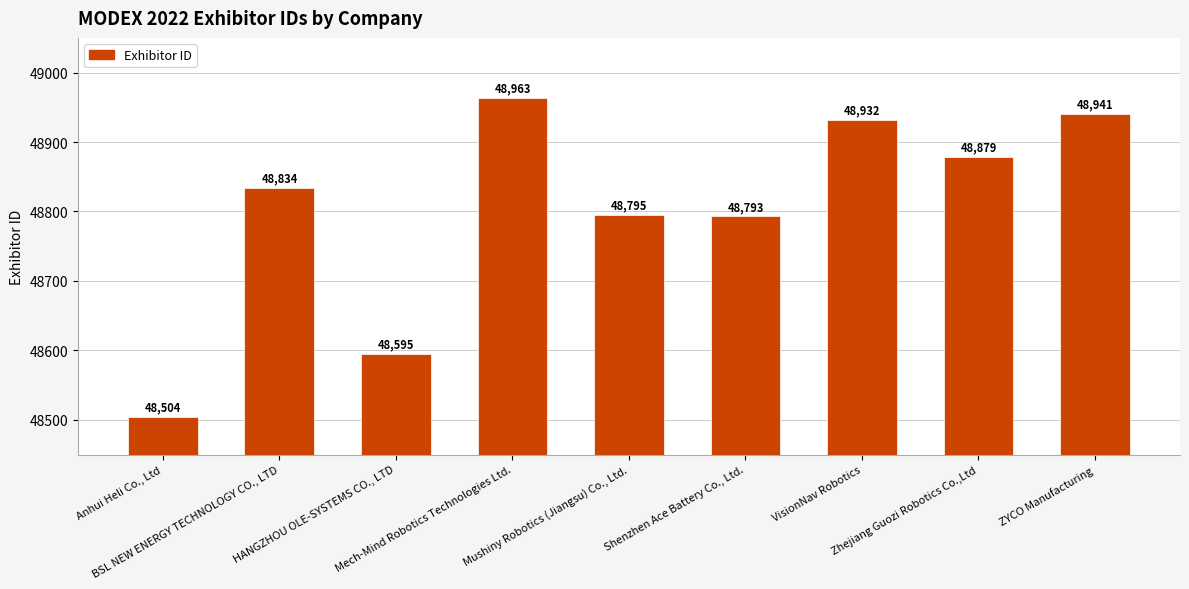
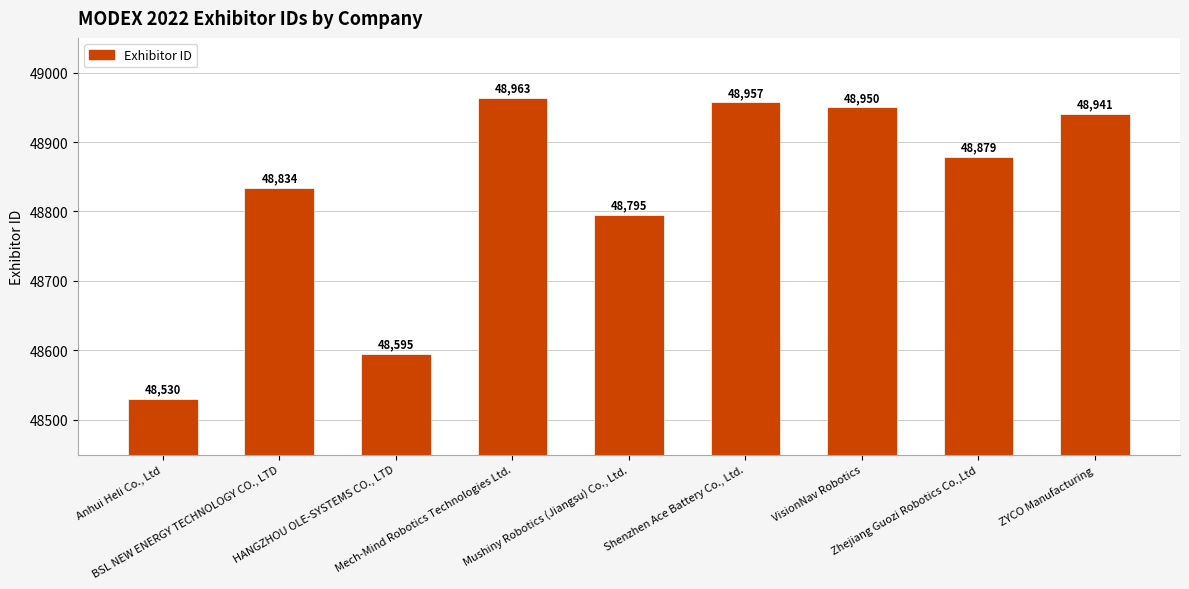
  {
-   "Anhui Heli Co., Ltd": "48,504",
+   "Anhui Heli Co., Ltd": "48,530",
    "BSL NEW ENERGY TECHNOLOGY CO., LTD": "48,834",
    "HANGZHOU OLE-SYSTEMS CO., LTD": "48,595",
    "Mech-Mind Robotics Technologies Ltd.": "48,963",
    "Mushiny Robotics (Jiangsu) Co., Ltd.": "48,795",
-   "Shenzhen Ace Battery Co., Ltd.": "48,793",
-   "VisionNav Robotics": "48,932",
+   "Shenzhen Ace Battery Co., Ltd.": "48,957",
+   "VisionNav Robotics": "48,950",
    "Zhejiang Guozi Robotics Co.,Ltd": "48,879",
    "ZYCO Manufacturing": "48,941"
  }
